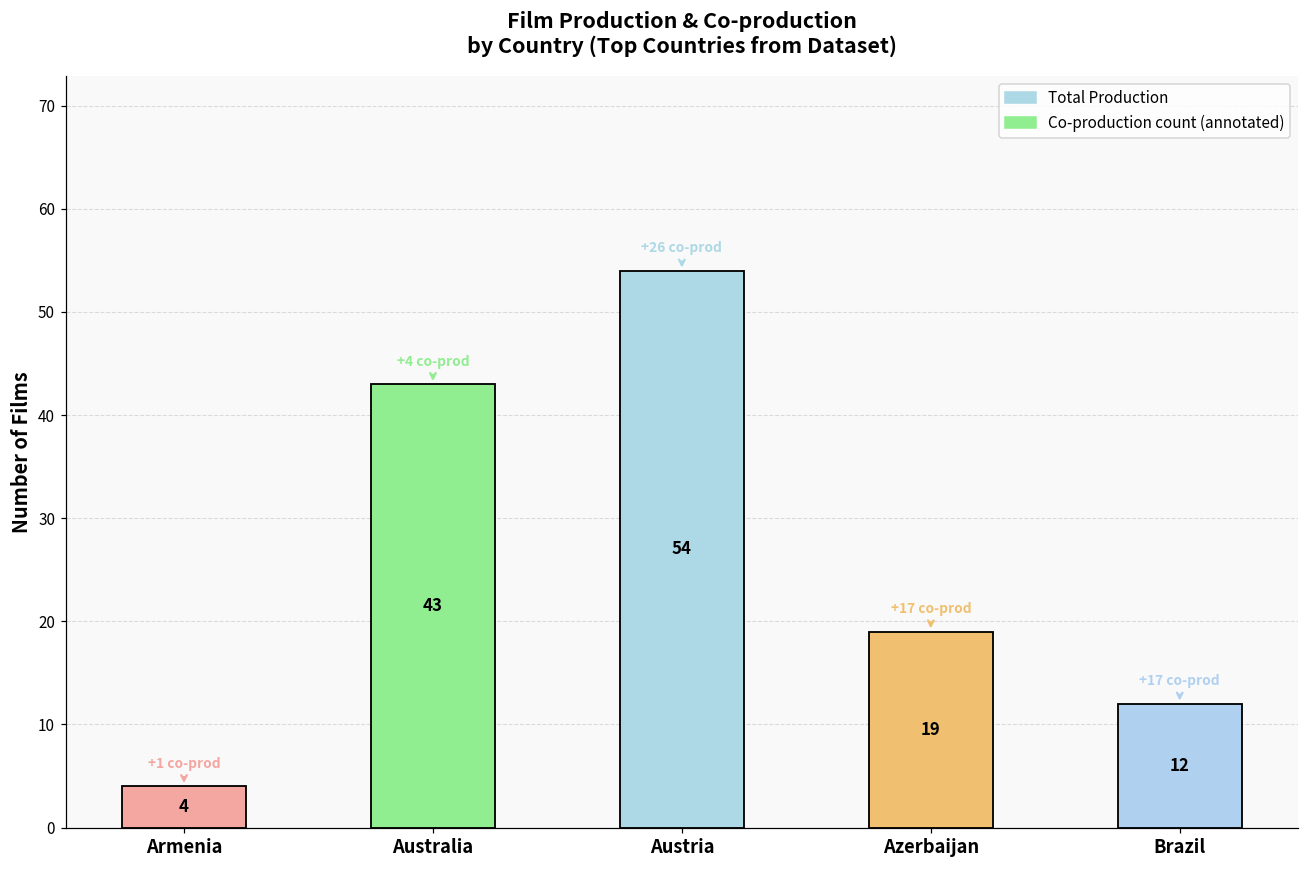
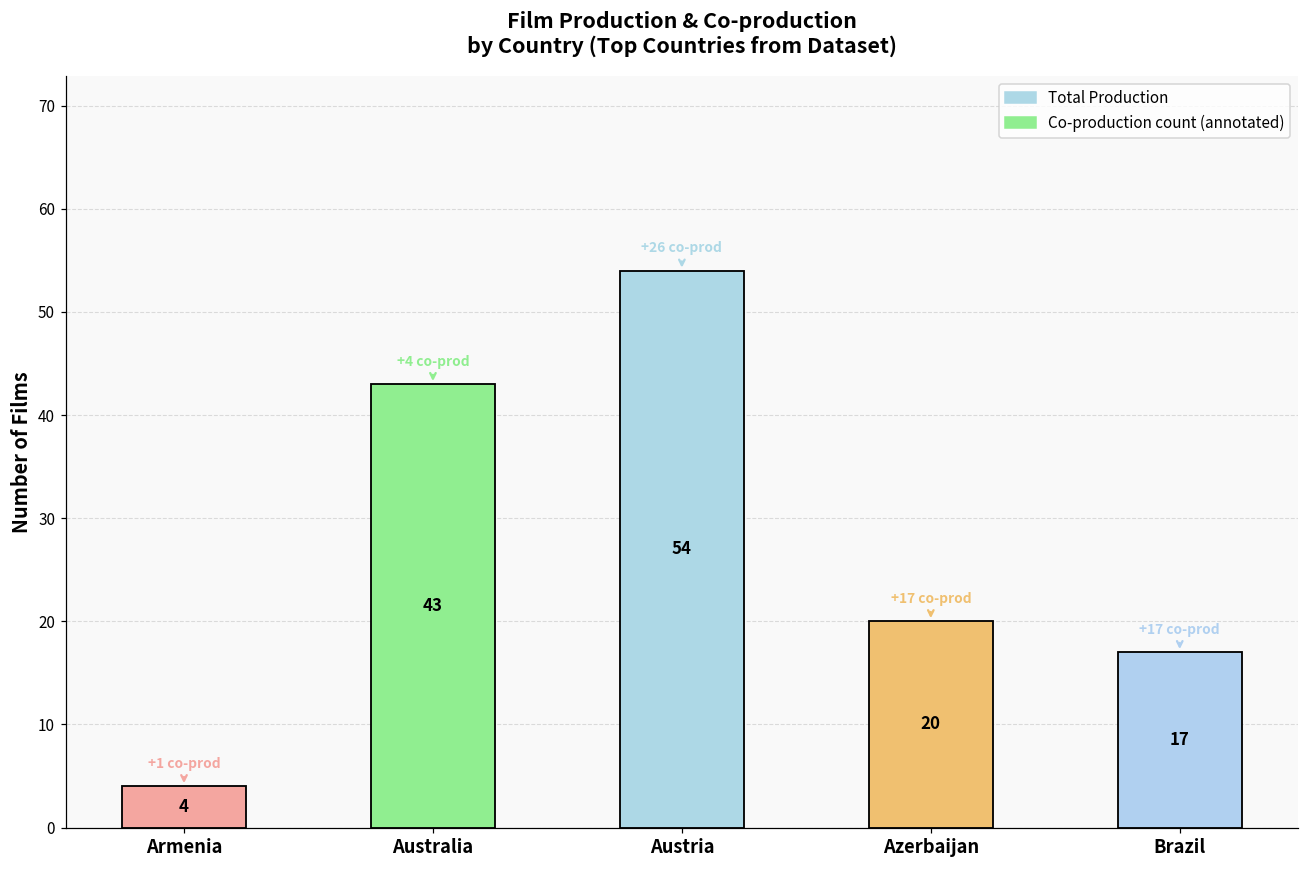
  {
    "Armenia": 4,
    "Australia": 43,
    "Austria": 54,
-   "Azerbaijan": 19,
-   "Brazil": 12
+   "Azerbaijan": 20,
+   "Brazil": 17
  }
